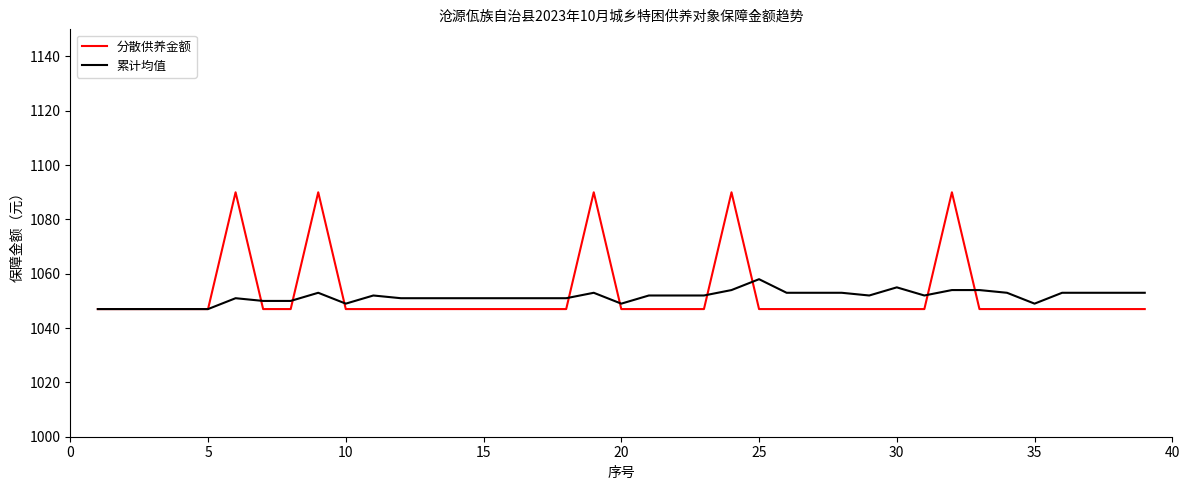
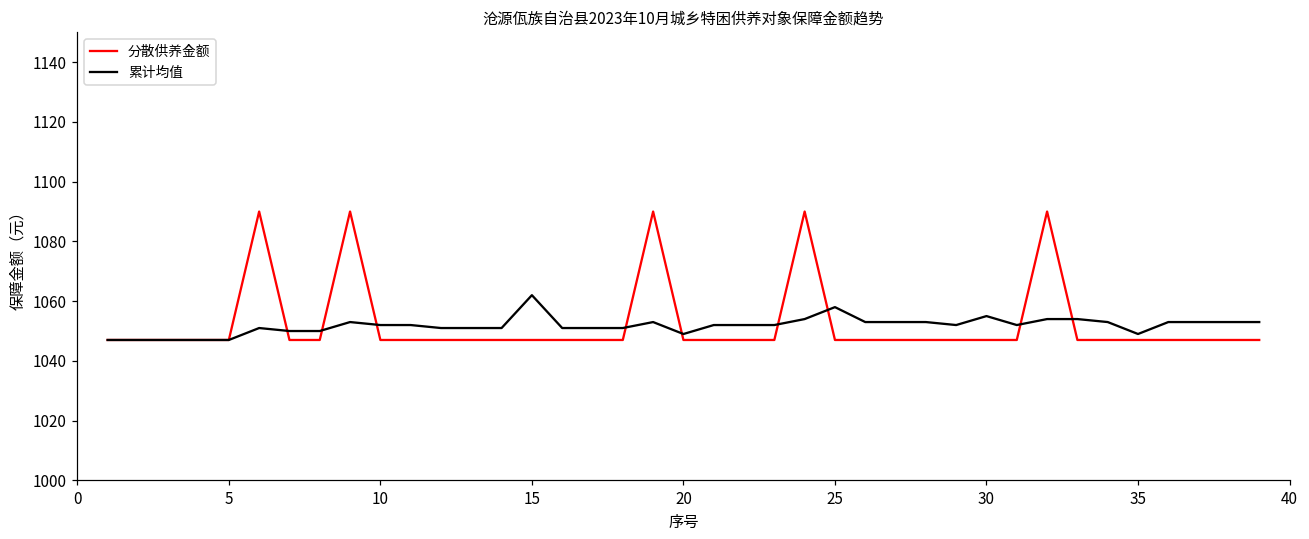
  {
    "分散供养金额": {
      "10": 1047,
      "15": 1047,
      "20": 1047,
      "25": 1047,
      "30": 1047,
      "35": 1047
    },
    "累计均值": {
-     "10": 1049,
-     "15": 1051,
+     "10": 1052,
+     "15": 1062,
      "20": 1049,
      "25": 1058,
      "30": 1055,
      "35": 1049
    }
  }
